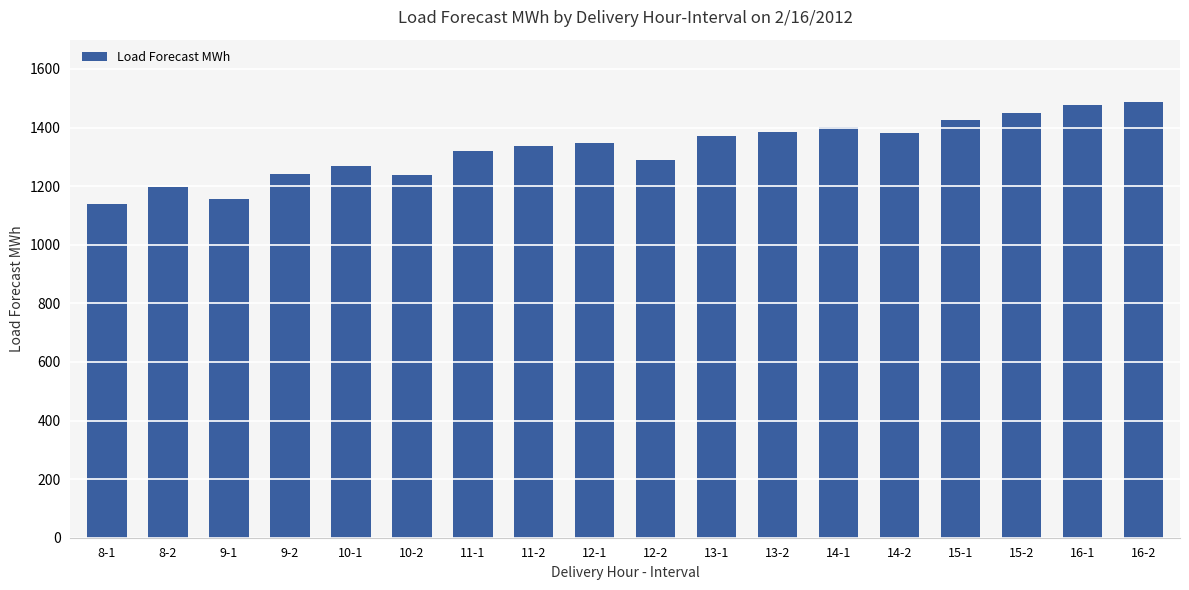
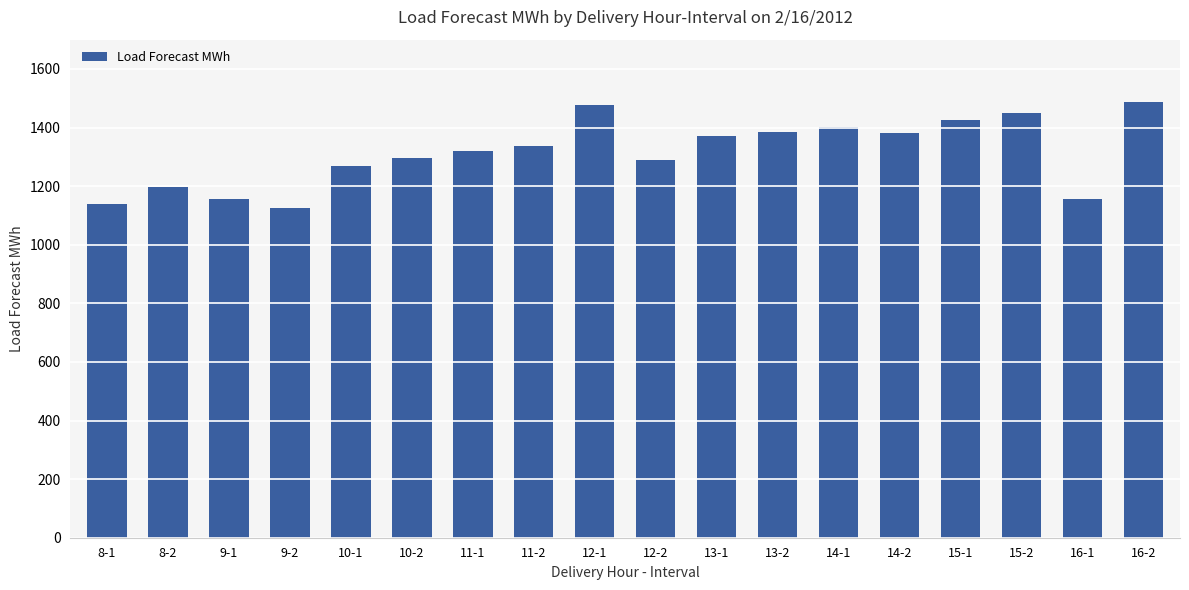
  {
    "8-1": 1140,
    "8-2": 1200,
    "9-1": 1160,
-   "9-2": 1240,
+   "9-2": 1130,
    "10-1": 1270,
-   "10-2": 1240,
+   "10-2": 1300,
    "11-1": 1320,
    "11-2": 1340,
-   "12-1": 1350,
+   "12-1": 1480,
    "12-2": 1290,
    "13-1": 1370,
    "13-2": 1390,
    "14-1": 1400,
    "14-2": 1380,
    "15-1": 1430,
    "15-2": 1450,
-   "16-1": 1480,
+   "16-1": 1160,
    "16-2": 1490
  }
